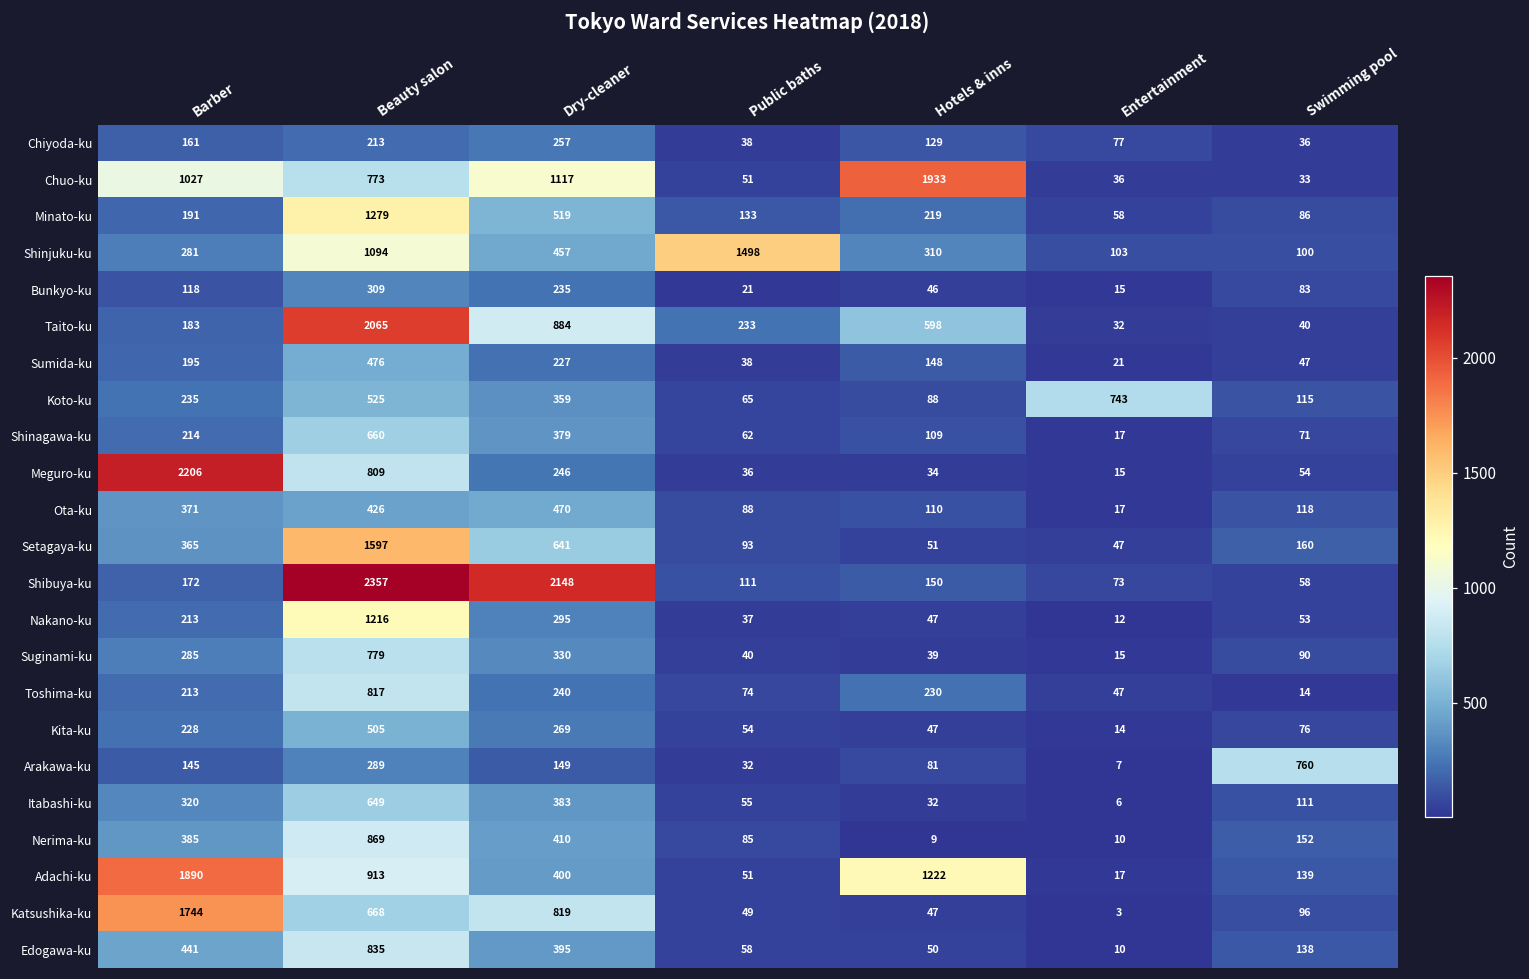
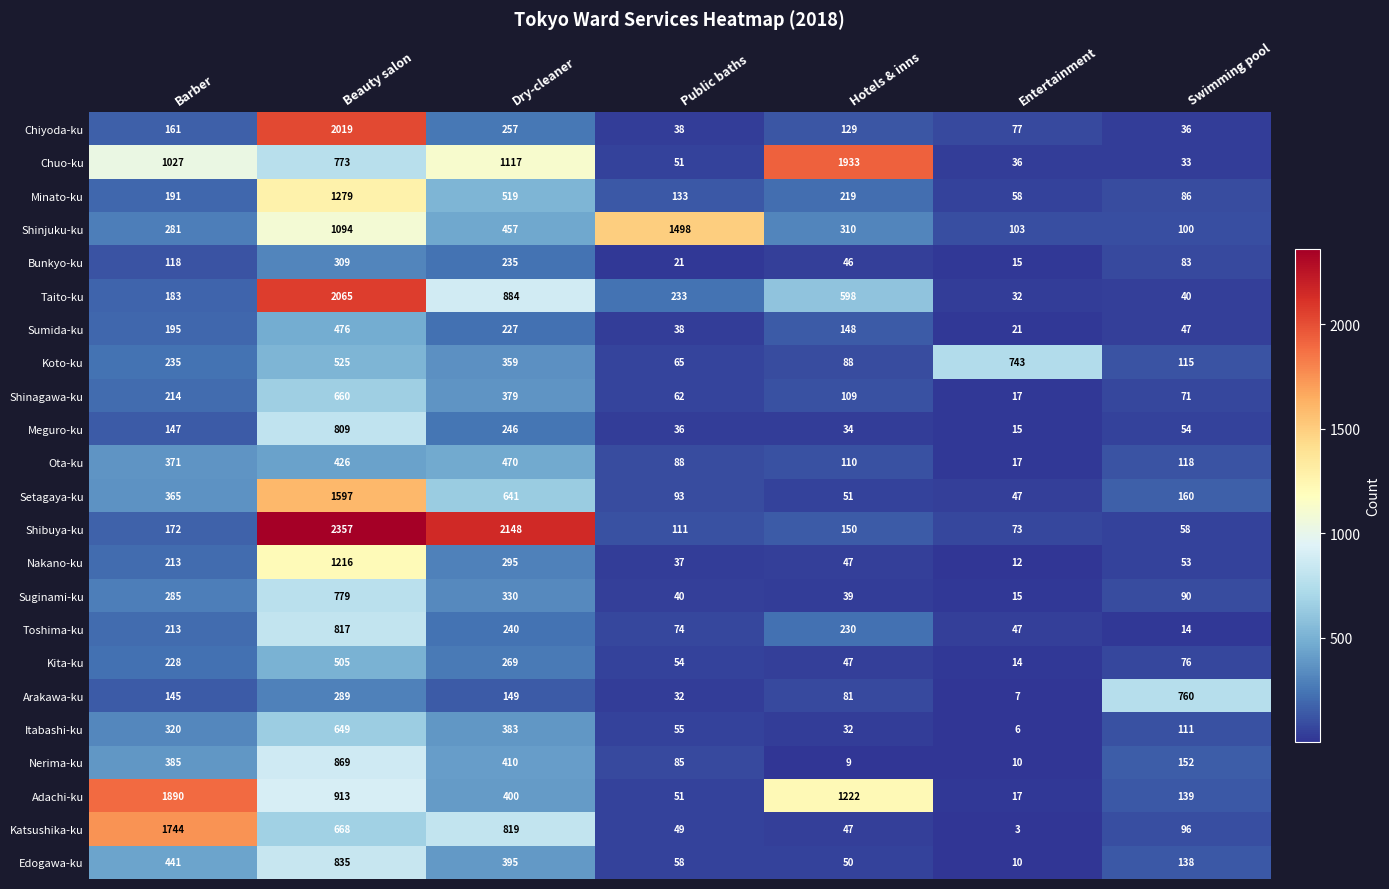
  {
    "Chiyoda-ku": {
      "Barber": 161,
-     "Beauty salon": 213,
+     "Beauty salon": 2019,
      "Dry-cleaner": 257,
      "Public baths": 38,
      "Hotels & inns": 129,
      "Entertainment": 77,
      "Swimming pool": 36
    },
    "Chuo-ku": {
      "Barber": 1027,
      "Beauty salon": 773,
      "Dry-cleaner": 1117,
      "Public baths": 51,
      "Hotels & inns": 1933,
      "Entertainment": 36,
      "Swimming pool": 33
    },
    "Minato-ku": {
      "Barber": 191,
      "Beauty salon": 1279,
      "Dry-cleaner": 519,
      "Public baths": 133,
      "Hotels & inns": 219,
      "Entertainment": 58,
      "Swimming pool": 86
    },
    "Shinjuku-ku": {
      "Barber": 281,
      "Beauty salon": 1094,
      "Dry-cleaner": 457,
      "Public baths": 1498,
      "Hotels & inns": 310,
      "Entertainment": 103,
      "Swimming pool": 100
    },
    "Bunkyo-ku": {
      "Barber": 118,
      "Beauty salon": 309,
      "Dry-cleaner": 235,
      "Public baths": 21,
      "Hotels & inns": 46,
      "Entertainment": 15,
      "Swimming pool": 83
    },
    "Taito-ku": {
      "Barber": 183,
      "Beauty salon": 2065,
      "Dry-cleaner": 884,
      "Public baths": 233,
      "Hotels & inns": 598,
      "Entertainment": 32,
      "Swimming pool": 40
    },
    "Sumida-ku": {
      "Barber": 195,
      "Beauty salon": 476,
      "Dry-cleaner": 227,
      "Public baths": 38,
      "Hotels & inns": 148,
      "Entertainment": 21,
      "Swimming pool": 47
    },
    "Koto-ku": {
      "Barber": 235,
      "Beauty salon": 525,
      "Dry-cleaner": 359,
      "Public baths": 65,
      "Hotels & inns": 88,
      "Entertainment": 743,
      "Swimming pool": 115
    },
    "Shinagawa-ku": {
      "Barber": 214,
      "Beauty salon": 660,
      "Dry-cleaner": 379,
      "Public baths": 62,
      "Hotels & inns": 109,
      "Entertainment": 17,
      "Swimming pool": 71
    },
    "Meguro-ku": {
-     "Barber": 2206,
+     "Barber": 147,
      "Beauty salon": 809,
      "Dry-cleaner": 246,
      "Public baths": 36,
      "Hotels & inns": 34,
      "Entertainment": 15,
      "Swimming pool": 54
    },
    "Ota-ku": {
      "Barber": 371,
      "Beauty salon": 426,
      "Dry-cleaner": 470,
      "Public baths": 88,
      "Hotels & inns": 110,
      "Entertainment": 17,
      "Swimming pool": 118
    },
    "Setagaya-ku": {
      "Barber": 365,
      "Beauty salon": 1597,
      "Dry-cleaner": 641,
      "Public baths": 93,
      "Hotels & inns": 51,
      "Entertainment": 47,
      "Swimming pool": 160
    },
    "Shibuya-ku": {
      "Barber": 172,
      "Beauty salon": 2357,
      "Dry-cleaner": 2148,
      "Public baths": 111,
      "Hotels & inns": 150,
      "Entertainment": 73,
      "Swimming pool": 58
    },
    "Nakano-ku": {
      "Barber": 213,
      "Beauty salon": 1216,
      "Dry-cleaner": 295,
      "Public baths": 37,
      "Hotels & inns": 47,
      "Entertainment": 12,
      "Swimming pool": 53
    },
    "Suginami-ku": {
      "Barber": 285,
      "Beauty salon": 779,
      "Dry-cleaner": 330,
      "Public baths": 40,
      "Hotels & inns": 39,
      "Entertainment": 15,
      "Swimming pool": 90
    },
    "Toshima-ku": {
      "Barber": 213,
      "Beauty salon": 817,
      "Dry-cleaner": 240,
      "Public baths": 74,
      "Hotels & inns": 230,
      "Entertainment": 47,
      "Swimming pool": 14
    },
    "Kita-ku": {
      "Barber": 228,
      "Beauty salon": 505,
      "Dry-cleaner": 269,
      "Public baths": 54,
      "Hotels & inns": 47,
      "Entertainment": 14,
      "Swimming pool": 76
    },
    "Arakawa-ku": {
      "Barber": 145,
      "Beauty salon": 289,
      "Dry-cleaner": 149,
      "Public baths": 32,
      "Hotels & inns": 81,
      "Entertainment": 7,
      "Swimming pool": 760
    },
    "Itabashi-ku": {
      "Barber": 320,
      "Beauty salon": 649,
      "Dry-cleaner": 383,
      "Public baths": 55,
      "Hotels & inns": 32,
      "Entertainment": 6,
      "Swimming pool": 111
    },
    "Nerima-ku": {
      "Barber": 385,
      "Beauty salon": 869,
      "Dry-cleaner": 410,
      "Public baths": 85,
      "Hotels & inns": 9,
      "Entertainment": 10,
      "Swimming pool": 152
    },
    "Adachi-ku": {
      "Barber": 1890,
      "Beauty salon": 913,
      "Dry-cleaner": 400,
      "Public baths": 51,
      "Hotels & inns": 1222,
      "Entertainment": 17,
      "Swimming pool": 139
    },
    "Katsushika-ku": {
      "Barber": 1744,
      "Beauty salon": 668,
      "Dry-cleaner": 819,
      "Public baths": 49,
      "Hotels & inns": 47,
      "Entertainment": 3,
      "Swimming pool": 96
    },
    "Edogawa-ku": {
      "Barber": 441,
      "Beauty salon": 835,
      "Dry-cleaner": 395,
      "Public baths": 58,
      "Hotels & inns": 50,
      "Entertainment": 10,
      "Swimming pool": 138
    }
  }
